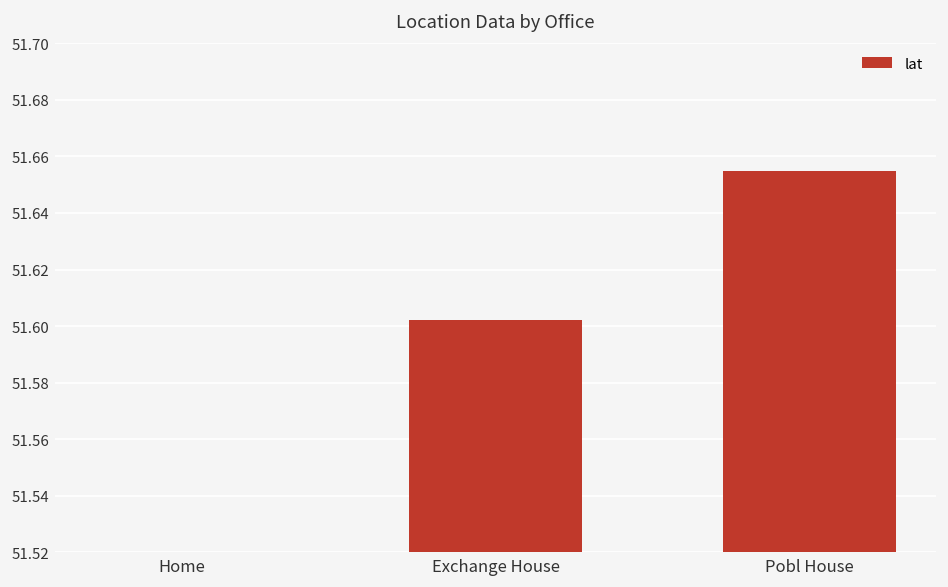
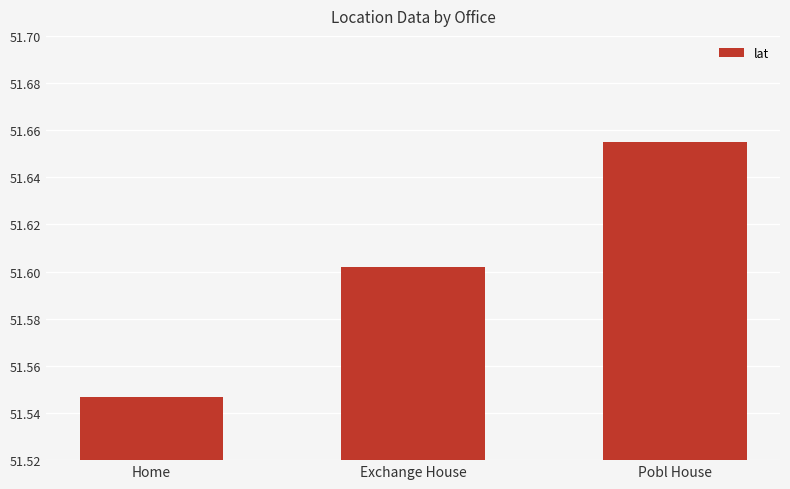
  {
-   "Home": 51.519,
+   "Home": 51.547,
    "Exchange House": 51.602,
    "Pobl House": 51.655
  }
